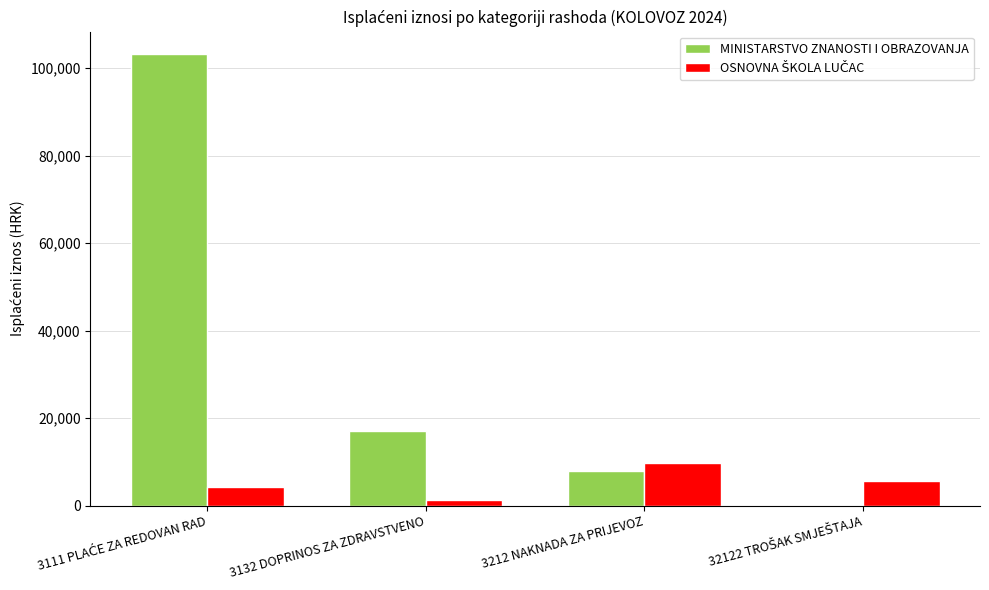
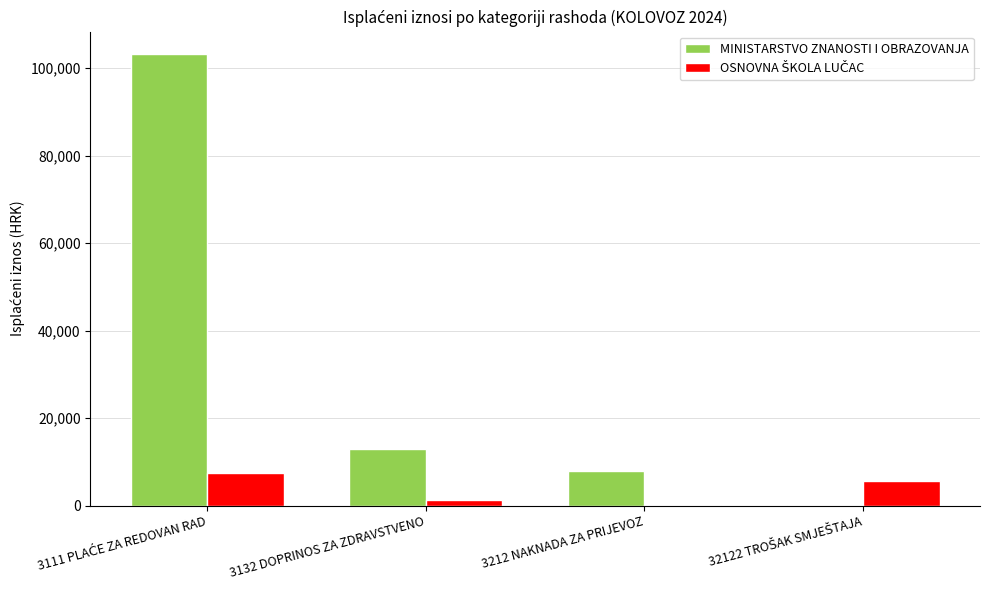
  {
    "MINISTARSTVO ZNANOSTI I OBRAZOVANJA": {
      "3111 PLAĆE ZA REDOVAN RAD": "103,000",
-     "3132 DOPRINOS ZA ZDRAVSTVENO": "17,000",
+     "3132 DOPRINOS ZA ZDRAVSTVENO": "13,000",
      "3212 NAKNADA ZA PRIJEVOZ": "8,000"
    },
    "OSNOVNA ŠKOLA LUČAC": {
-     "3111 PLAĆE ZA REDOVAN RAD": "4,000",
+     "3111 PLAĆE ZA REDOVAN RAD": "7,000",
      "3132 DOPRINOS ZA ZDRAVSTVENO": "1,000",
-     "3212 NAKNADA ZA PRIJEVOZ": "10,000",
+     "3212 NAKNADA ZA PRIJEVOZ": "0",
      "32122 TROŠAK SMJEŠTAJA": "6,000"
    }
  }
